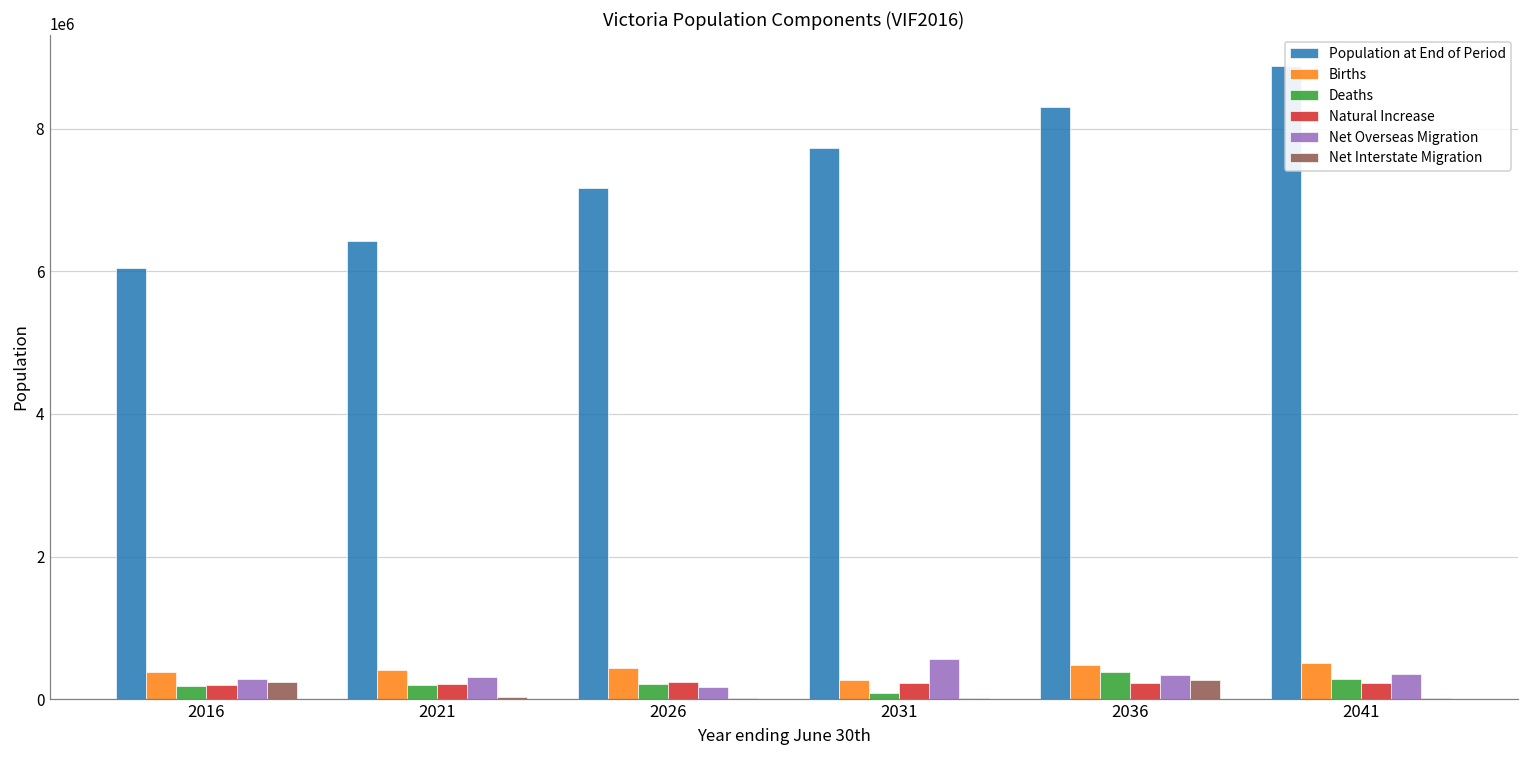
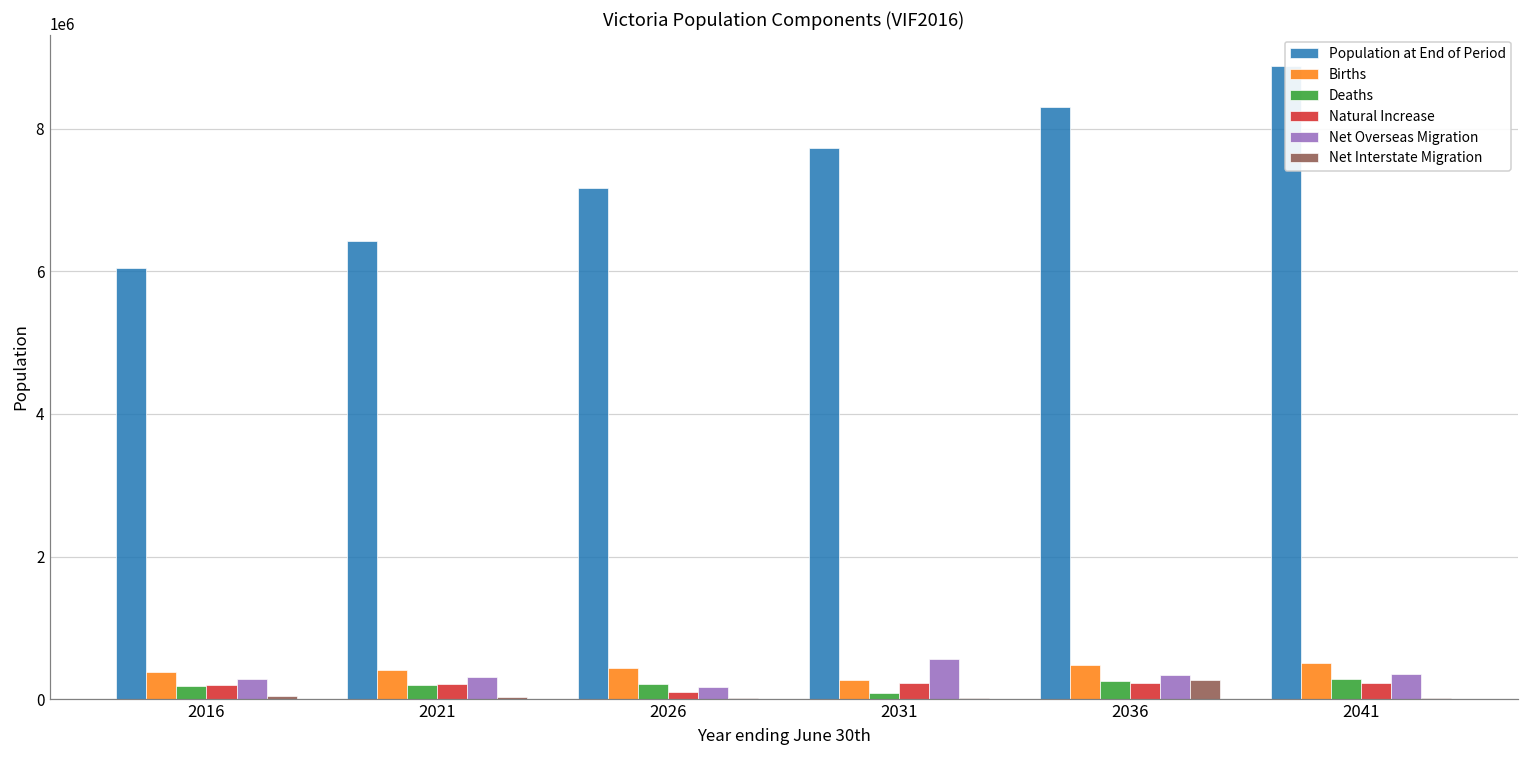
  {
    "Population at End of Period": {
      "2016": 6000000,
      "2021": 6400000,
      "2026": 7200000,
      "2031": 7700000,
      "2036": 8300000
    },
    "Births": {
      "2016": 400000,
      "2021": 400000,
      "2026": 400000,
      "2031": 300000,
      "2036": 500000,
      "2041": 500000
    },
    "Deaths": {
      "2016": 200000,
      "2021": 200000,
      "2026": 200000,
      "2031": 100000,
-     "2036": 400000,
+     "2036": 300000,
      "2041": 300000
    },
    "Natural Increase": {
      "2016": 200000,
      "2021": 200000,
-     "2026": 200000,
+     "2026": 100000,
      "2031": 200000,
      "2036": 200000,
      "2041": 200000
    },
    "Net Overseas Migration": {
      "2016": 300000,
      "2021": 300000,
      "2026": 200000,
      "2031": 600000,
      "2036": 300000,
      "2041": 300000
    },
    "Net Interstate Migration": {
-     "2016": 200000,
+     "2016": 0,
      "2036": 300000
    }
  }
